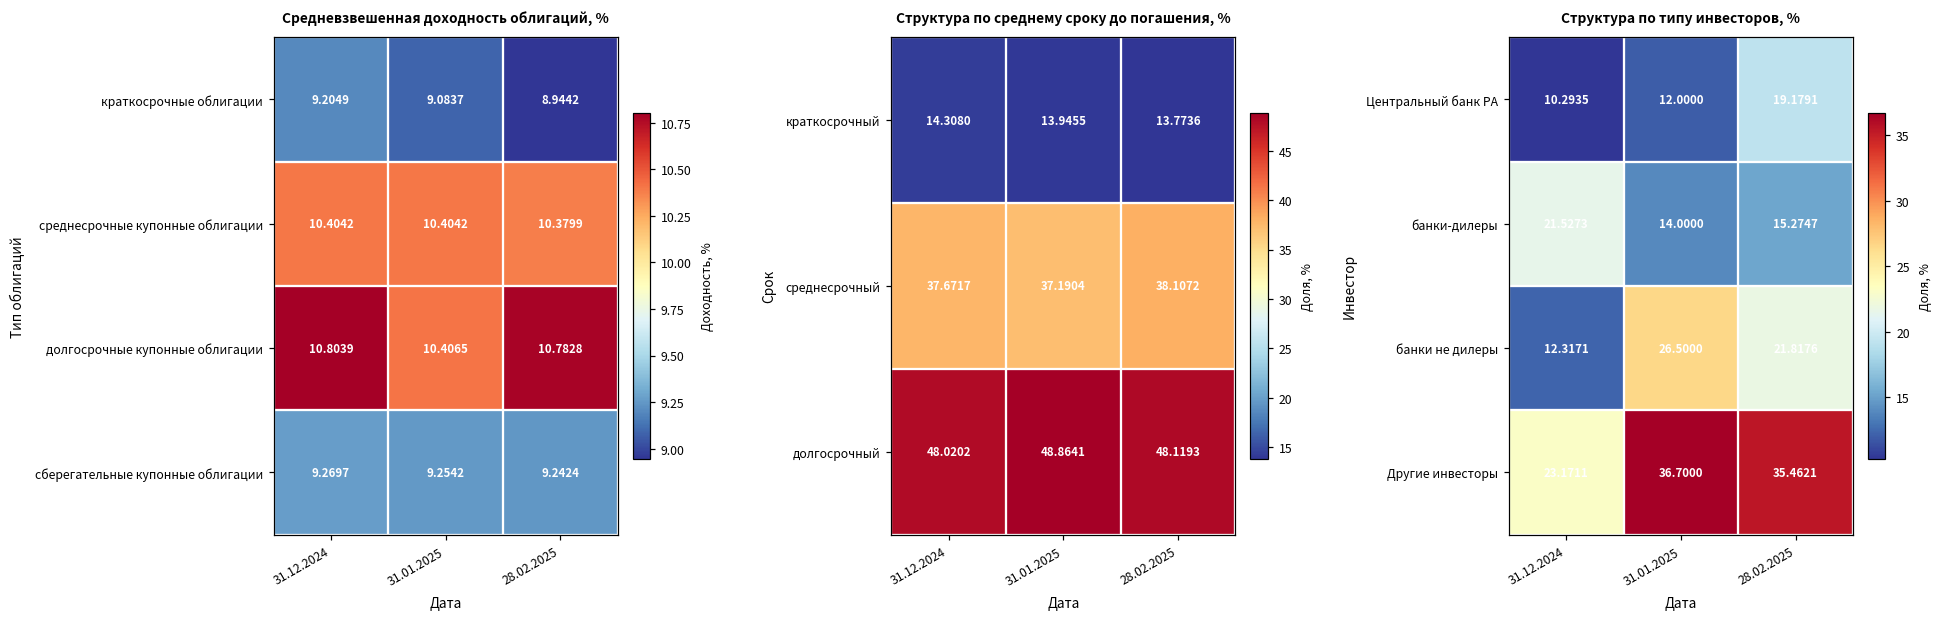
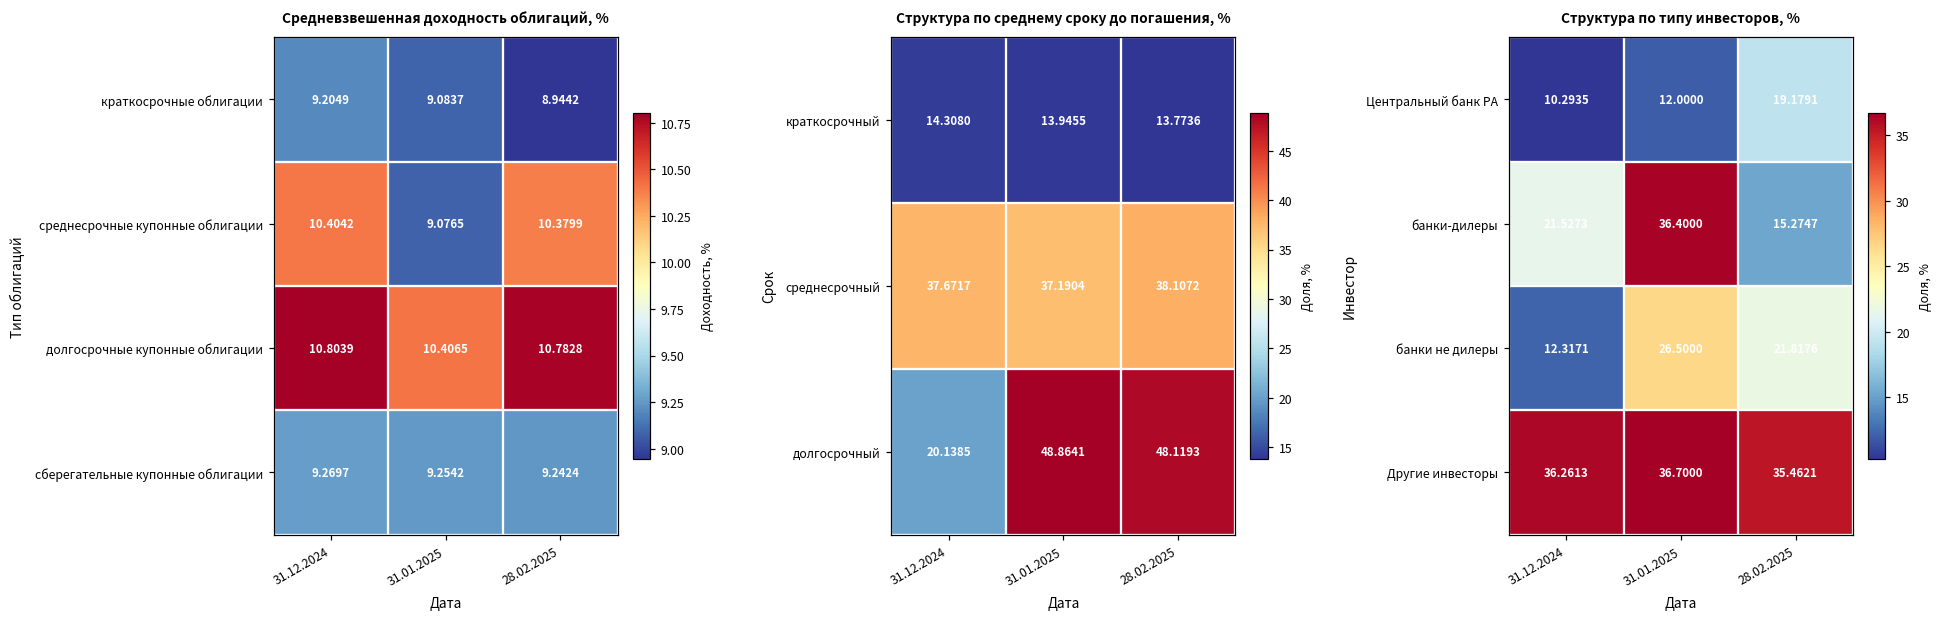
  {
    "Средневзвешенная доходность облигаций, %": {
      "краткосрочные облигации": {
        "31.12.2024": 9.2049,
        "31.01.2025": 9.0837,
        "28.02.2025": 8.9442
      },
      "среднесрочные купонные облигации": {
        "31.12.2024": 10.4042,
-       "31.01.2025": 10.4042,
+       "31.01.2025": 9.0765,
        "28.02.2025": 10.3799
      },
      "долгосрочные купонные облигации": {
        "31.12.2024": 10.8039,
        "31.01.2025": 10.4065,
        "28.02.2025": 10.7828
      },
      "сберегательные купонные облигации": {
        "31.12.2024": 9.2697,
        "31.01.2025": 9.2542,
        "28.02.2025": 9.2424
      }
    },
    "Структура по среднему сроку до погашения, %": {
      "краткосрочный": {
        "31.12.2024": 14.3080,
        "31.01.2025": 13.9455,
        "28.02.2025": 13.7736
      },
      "среднесрочный": {
        "31.12.2024": 37.6717,
        "31.01.2025": 37.1904,
        "28.02.2025": 38.1072
      },
      "долгосрочный": {
-       "31.12.2024": 48.0202,
+       "31.12.2024": 20.1385,
        "31.01.2025": 48.8641,
        "28.02.2025": 48.1193
      }
    },
    "Структура по типу инвесторов, %": {
      "Центральный банк РА": {
        "31.12.2024": 10.2935,
        "31.01.2025": 12.0000,
        "28.02.2025": 19.1791
      },
      "банки-дилеры": {
-       "31.01.2025": 14.0000,
+       "31.01.2025": 36.4000,
        "28.02.2025": 15.2747
      },
      "банки не дилеры": {
        "31.12.2024": 12.3171,
        "31.01.2025": 26.5000
      },
      "Другие инвесторы": {
-       "31.12.2024": 23.1711,
+       "31.12.2024": 36.2613,
        "31.01.2025": 36.7000,
        "28.02.2025": 35.4621
      }
    }
  }
